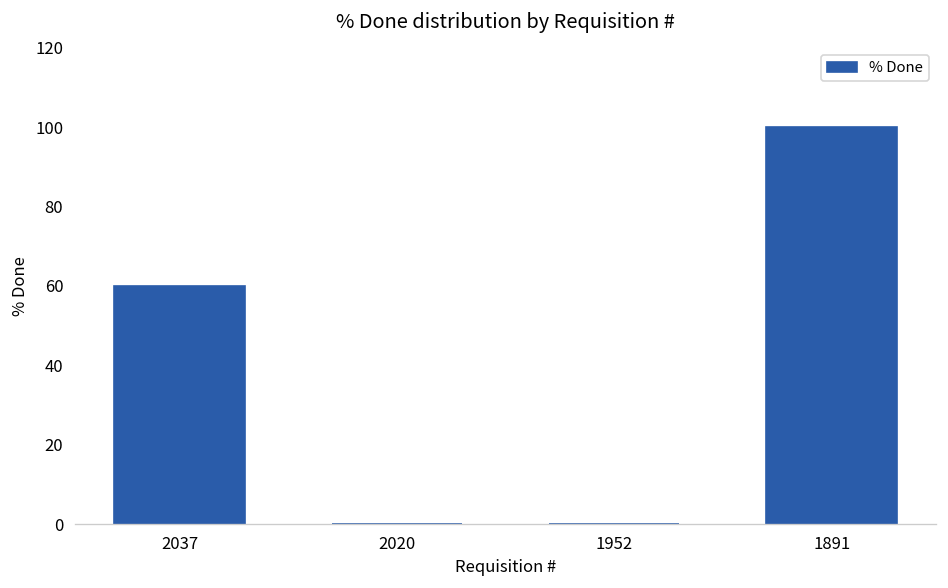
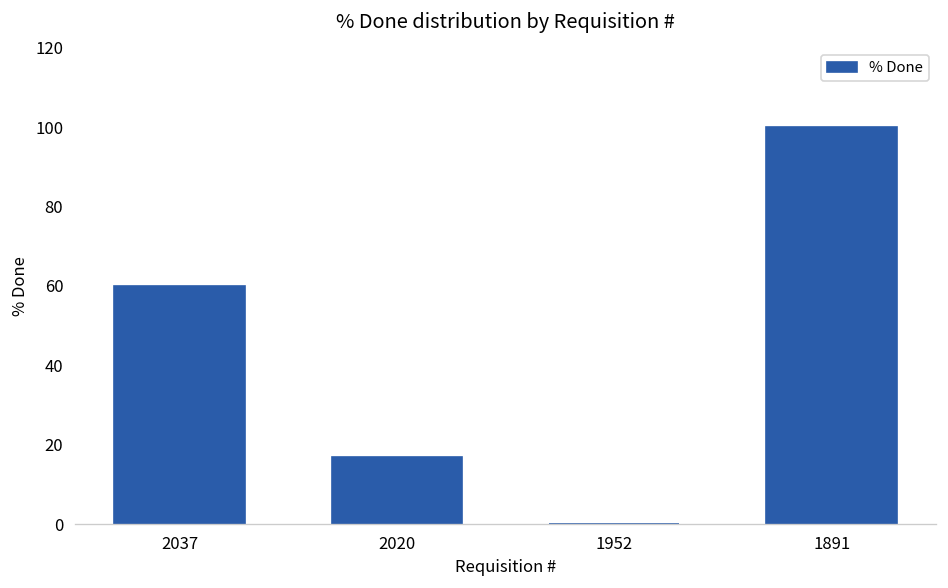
  {
    "2037": 60,
-   "2020": 0,
+   "2020": 17,
    "1952": 0,
    "1891": 100
  }
